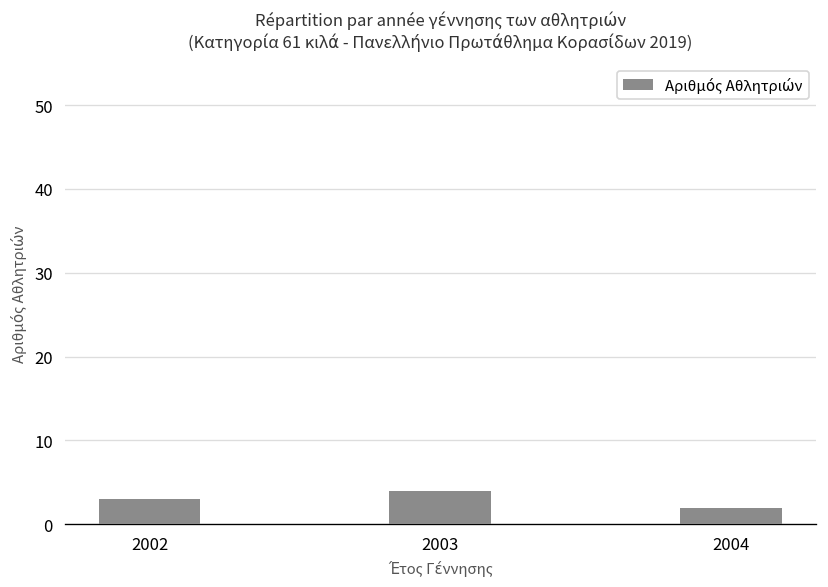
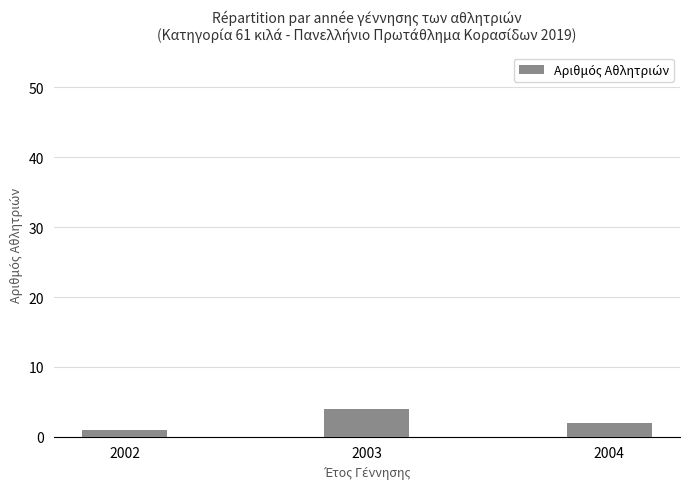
  {
-   "2002": 3,
+   "2002": 1,
    "2003": 4,
    "2004": 2
  }
